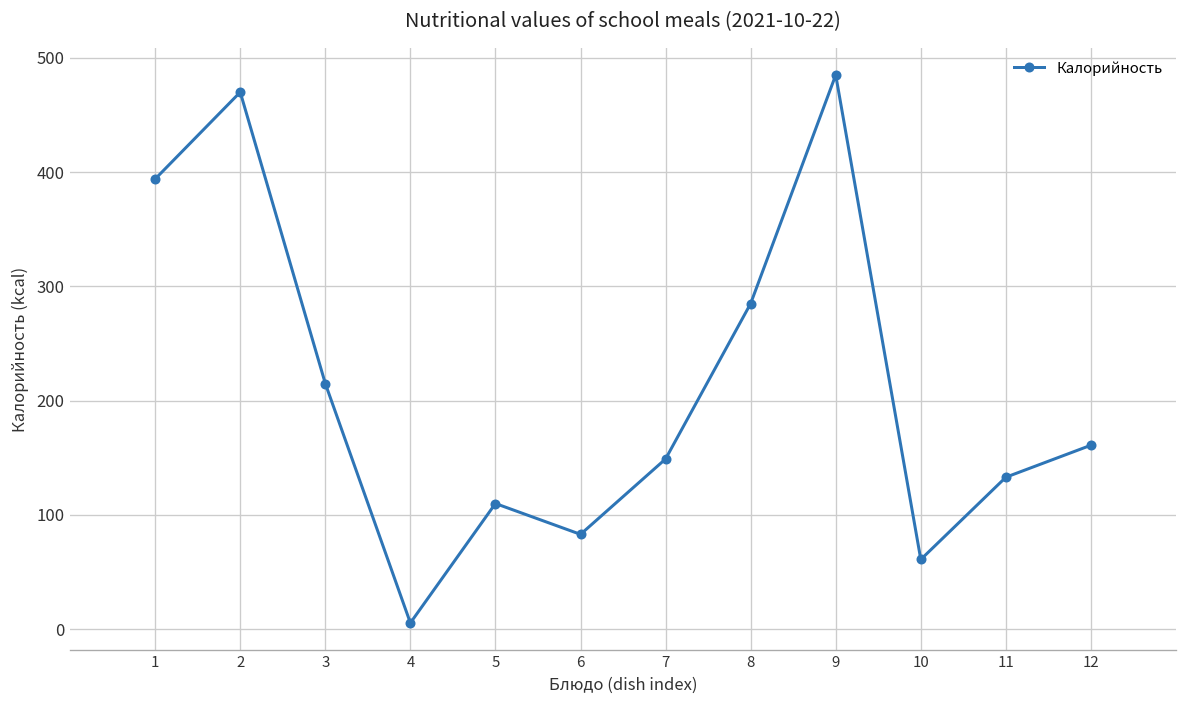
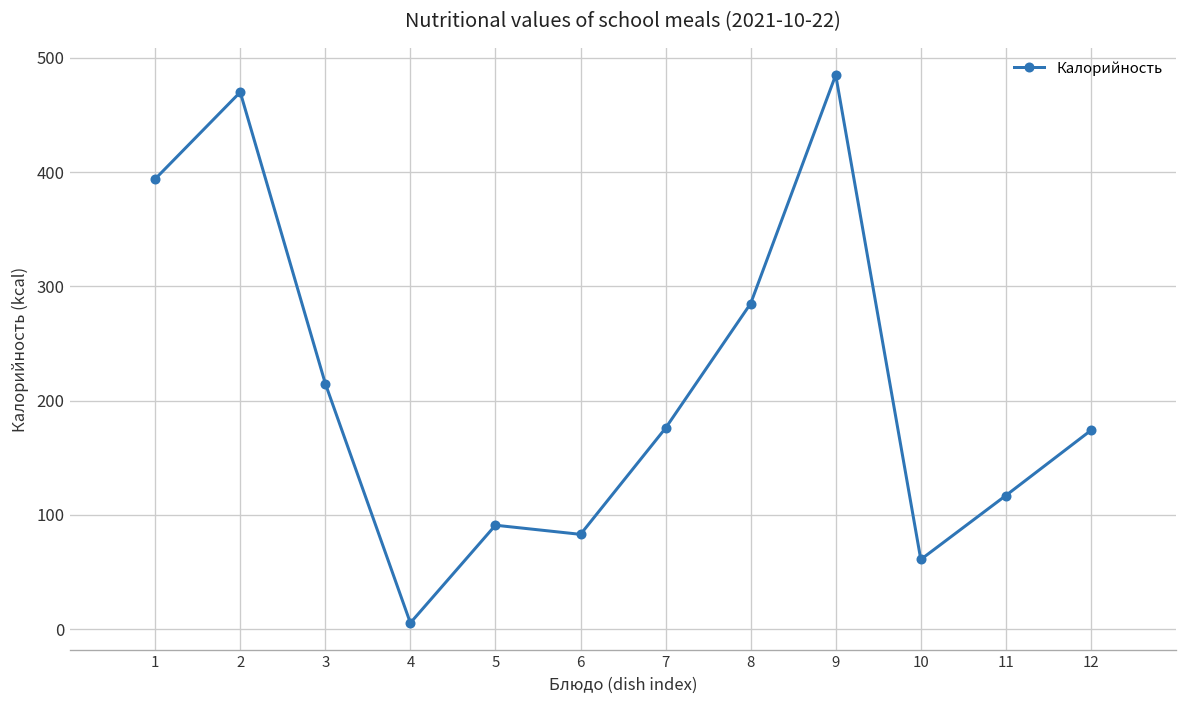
  {
    "1": 390,
    "2": 470,
    "3": 220,
    "4": 10,
-   "5": 110,
+   "5": 90,
    "6": 80,
-   "7": 150,
+   "7": 180,
    "8": 290,
    "9": 490,
    "10": 60,
-   "11": 130,
-   "12": 160
+   "11": 120,
+   "12": 170
  }
